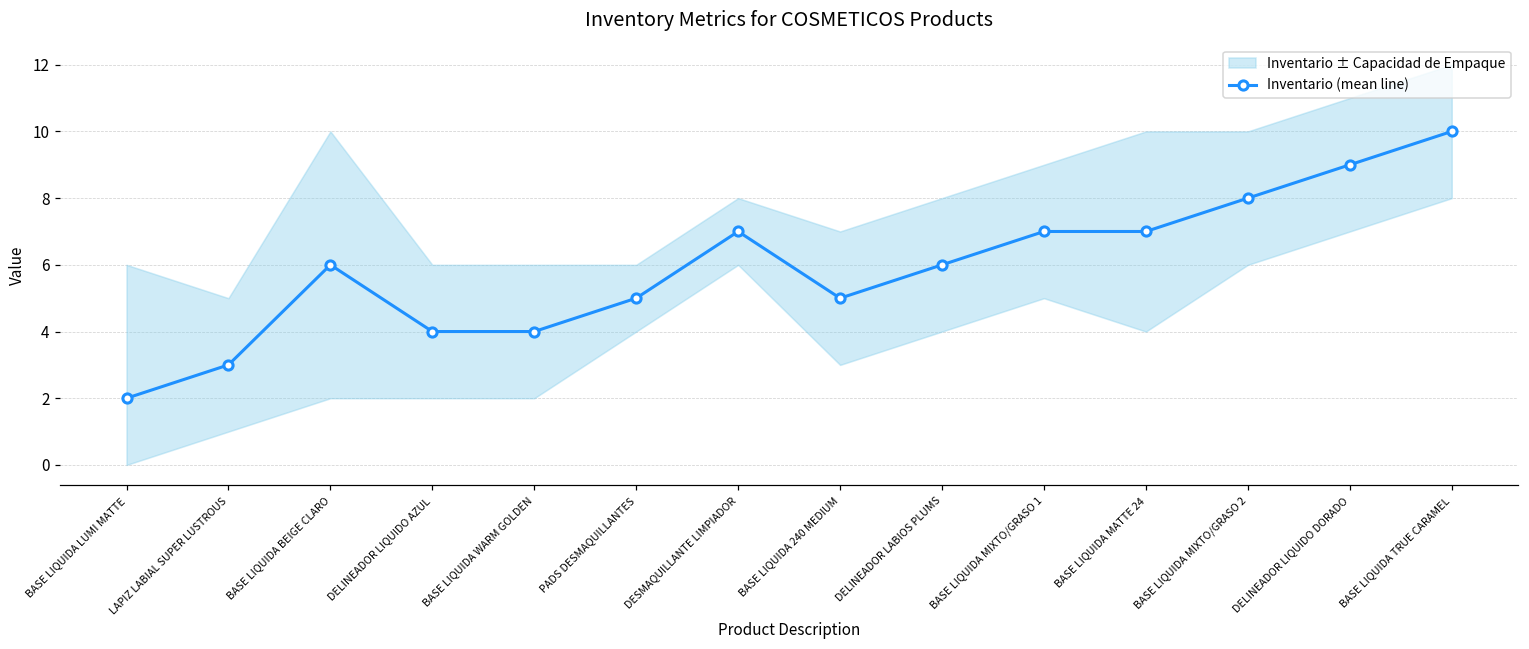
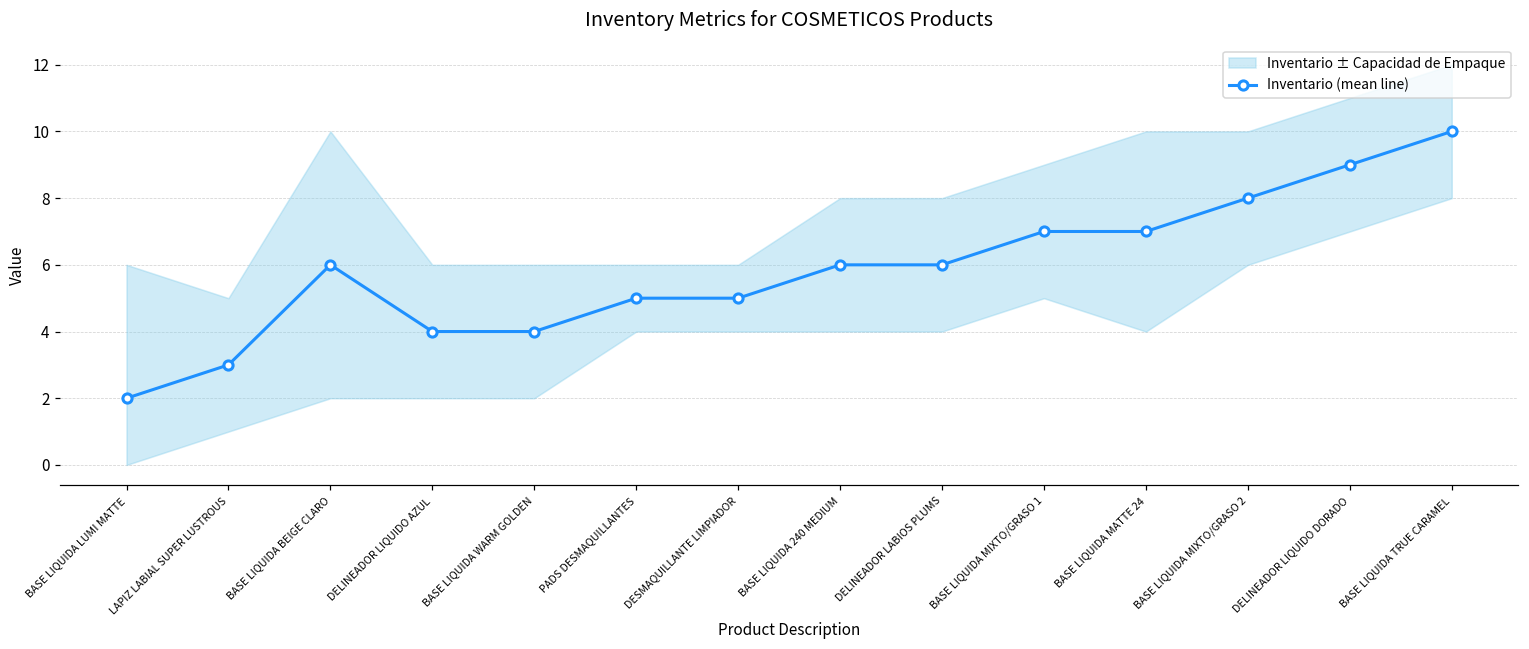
  {
    "Inventario (mean line)": {
      "BASE LIQUIDA LUMI MATTE": 2,
      "LAPIZ LABIAL SUPER LUSTROUS": 3,
      "BASE LIQUIDA BEIGE CLARO": 6,
      "DELINEADOR LIQUIDO AZUL": 4,
      "BASE LIQUIDA WARM GOLDEN": 4,
      "PADS DESMAQUILLANTES": 5,
-     "DESMAQUILLANTE LIMPIADOR": 7,
-     "BASE LIQUIDA 240 MEDIUM": 5,
+     "DESMAQUILLANTE LIMPIADOR": 5,
+     "BASE LIQUIDA 240 MEDIUM": 6,
      "DELINEADOR LABIOS PLUMS": 6,
      "BASE LIQUIDA MIXTO/GRASO 1": 7,
      "BASE LIQUIDA MATTE 24": 7,
      "BASE LIQUIDA MIXTO/GRASO 2": 8,
      "DELINEADOR LIQUIDO DORADO": 9,
      "BASE LIQUIDA TRUE CARAMEL": 10
    },
    "Inventario ± Capacidad de Empaque": {
      "BASE LIQUIDA LUMI MATTE": 6
    }
  }
